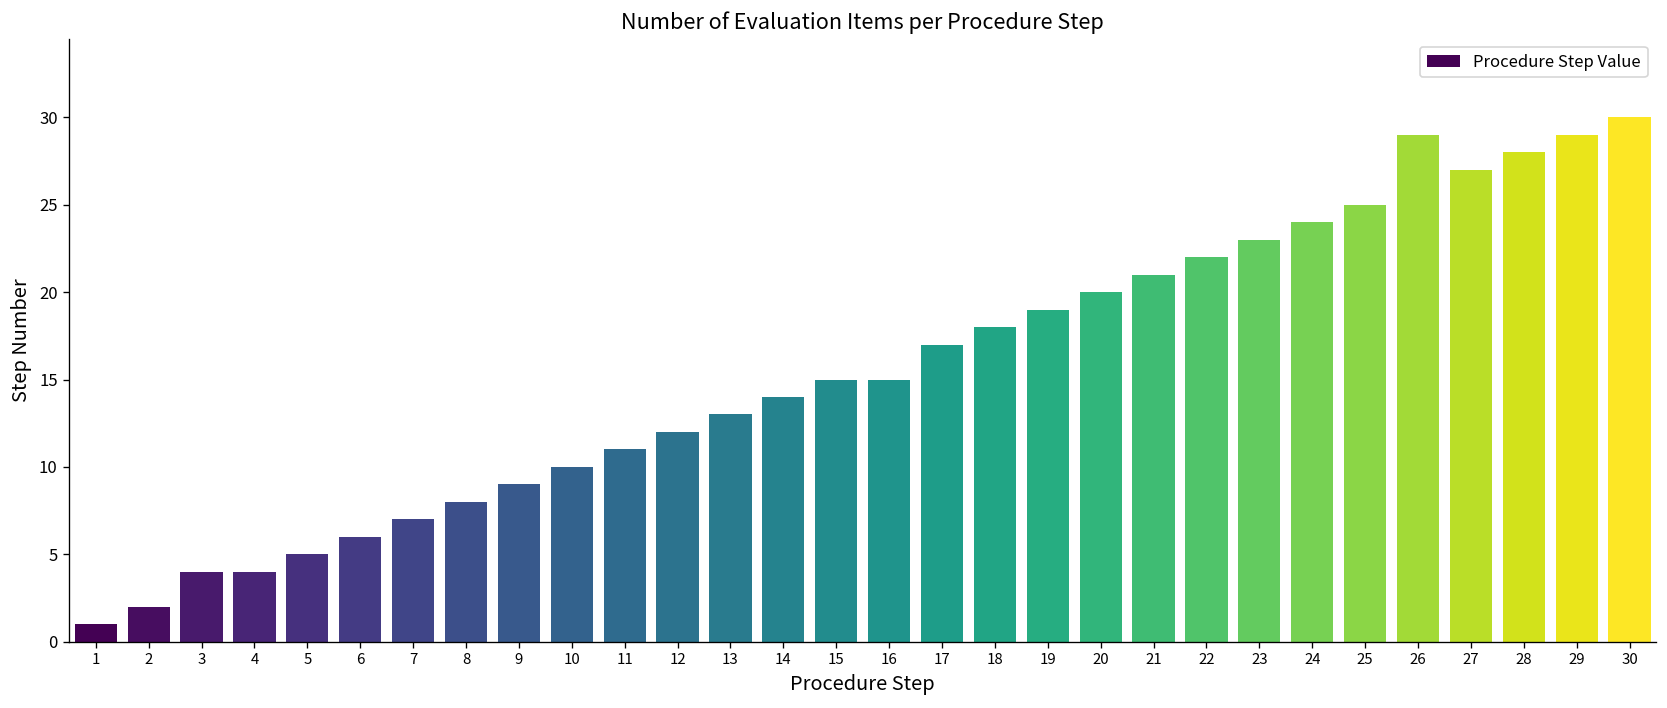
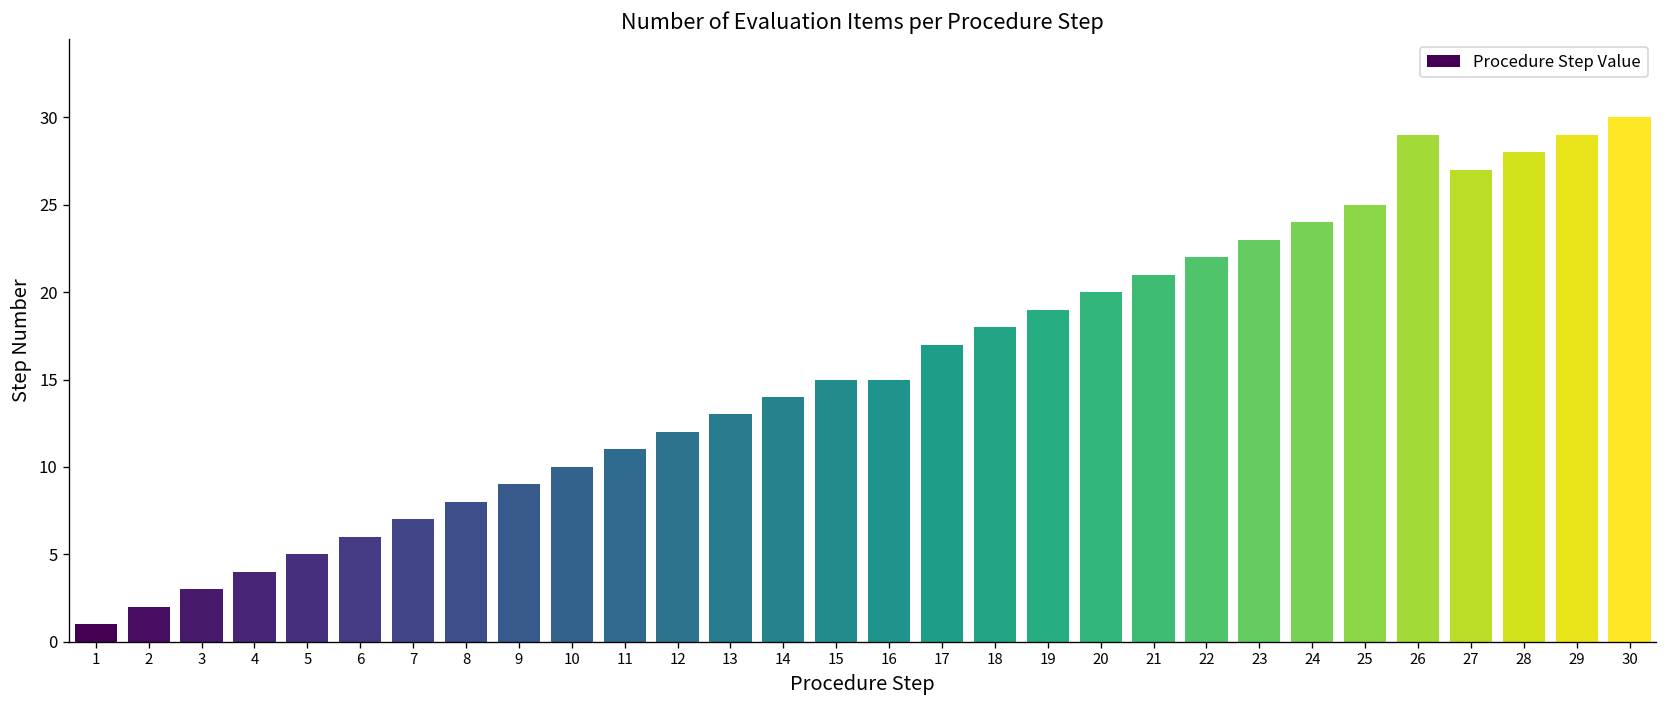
  {
    "1": 1,
    "2": 2,
-   "3": 4,
+   "3": 3,
    "4": 4,
    "5": 5,
    "6": 6,
    "7": 7,
    "8": 8,
    "9": 9,
    "10": 10,
    "11": 11,
    "12": 12,
    "13": 13,
    "14": 14,
    "15": 15,
    "16": 15,
    "17": 17,
    "18": 18,
    "19": 19,
    "20": 20,
    "21": 21,
    "22": 22,
    "23": 23,
    "24": 24,
    "25": 25,
    "26": 29,
    "27": 27,
    "28": 28,
    "29": 29,
    "30": 30
  }
